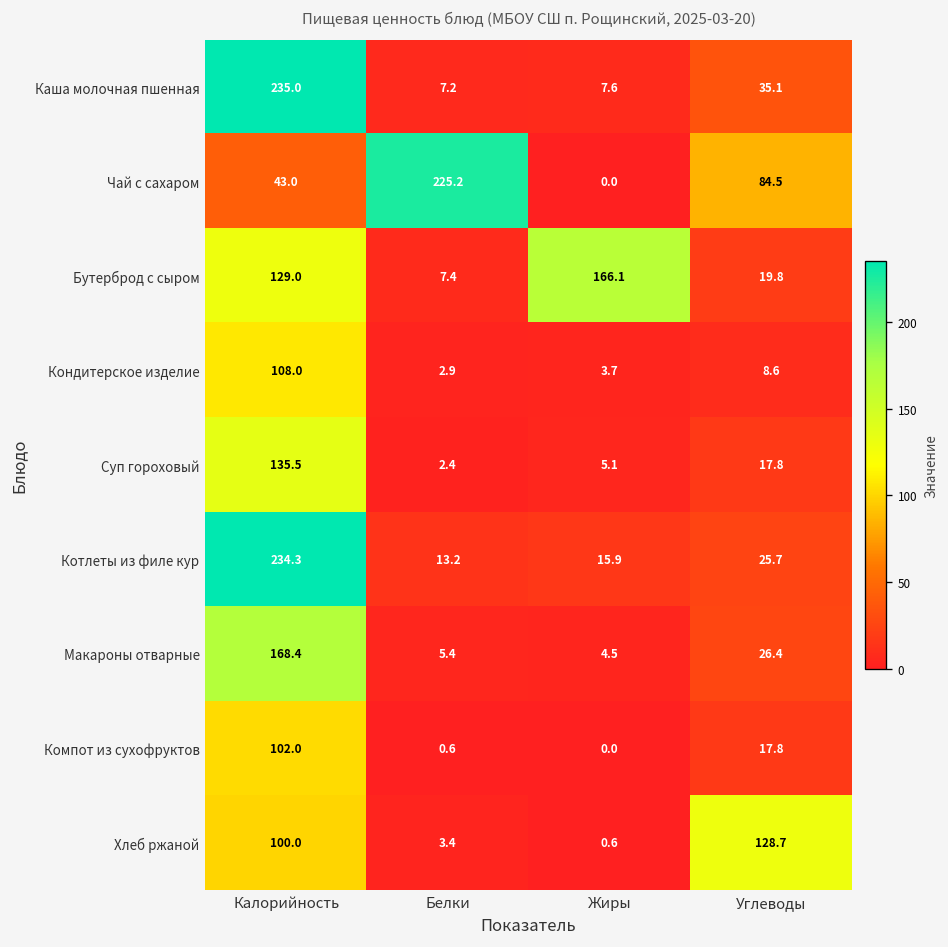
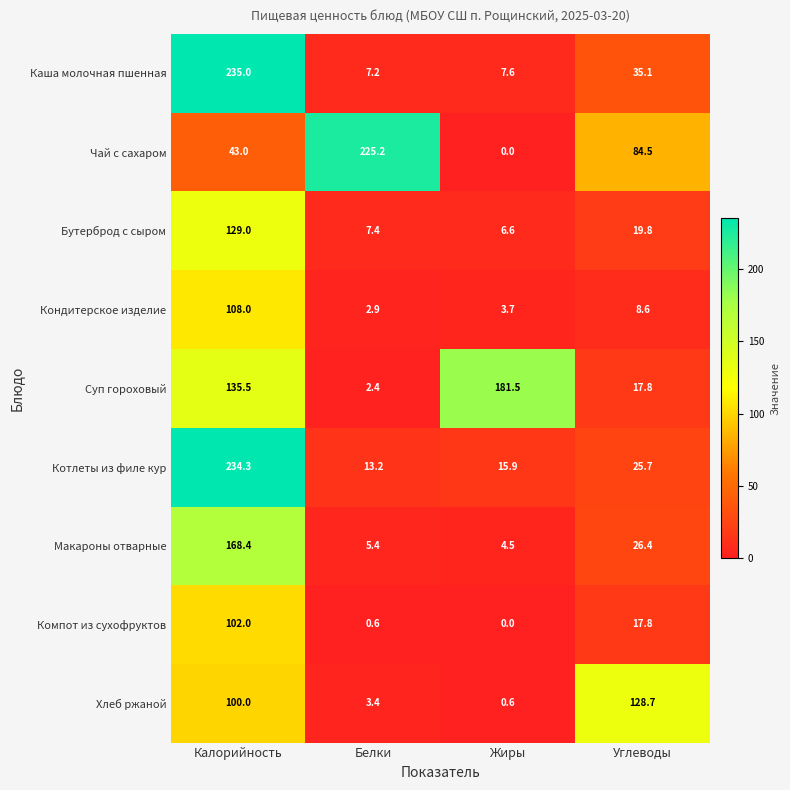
  {
    "Каша молочная пшенная": {
      "Калорийность": 235.0,
      "Белки": 7.2,
      "Жиры": 7.6,
      "Углеводы": 35.1
    },
    "Чай с сахаром": {
      "Калорийность": 43.0,
      "Белки": 225.2,
      "Жиры": 0.0,
      "Углеводы": 84.5
    },
    "Бутерброд с сыром": {
      "Калорийность": 129.0,
      "Белки": 7.4,
-     "Жиры": 166.1,
+     "Жиры": 6.6,
      "Углеводы": 19.8
    },
    "Кондитерское изделие": {
      "Калорийность": 108.0,
      "Белки": 2.9,
      "Жиры": 3.7,
      "Углеводы": 8.6
    },
    "Суп гороховый": {
      "Калорийность": 135.5,
      "Белки": 2.4,
-     "Жиры": 5.1,
+     "Жиры": 181.5,
      "Углеводы": 17.8
    },
    "Котлеты из филе кур": {
      "Калорийность": 234.3,
      "Белки": 13.2,
      "Жиры": 15.9,
      "Углеводы": 25.7
    },
    "Макароны отварные": {
      "Калорийность": 168.4,
      "Белки": 5.4,
      "Жиры": 4.5,
      "Углеводы": 26.4
    },
    "Компот из сухофруктов": {
      "Калорийность": 102.0,
      "Белки": 0.6,
      "Жиры": 0.0,
      "Углеводы": 17.8
    },
    "Хлеб ржаной": {
      "Калорийность": 100.0,
      "Белки": 3.4,
      "Жиры": 0.6,
      "Углеводы": 128.7
    }
  }
